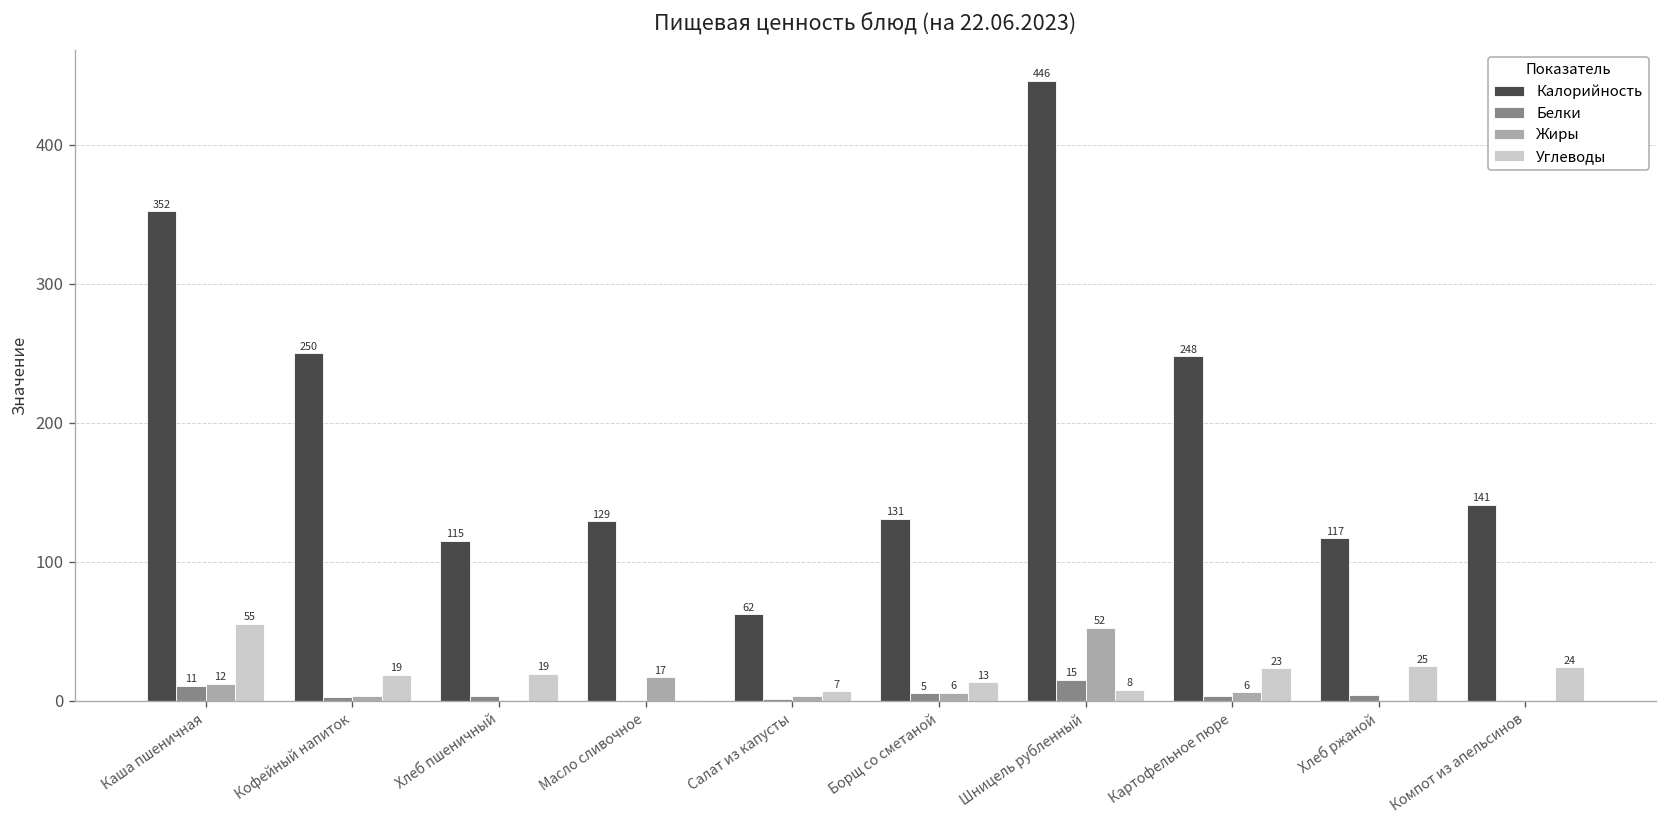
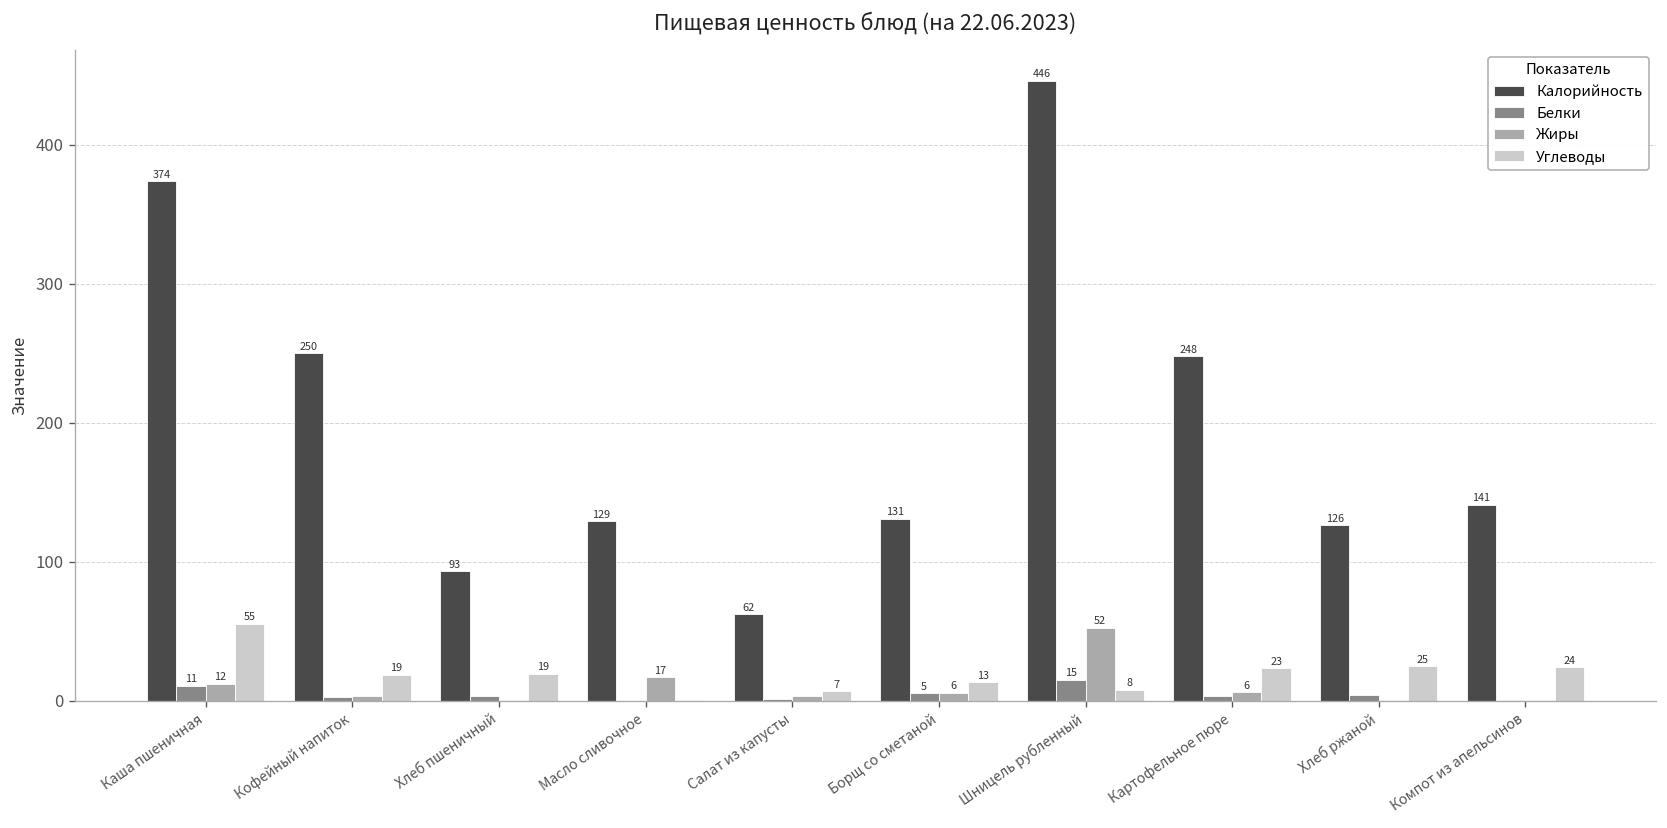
  {
    "Калорийность": {
-     "Каша пшеничная": 352,
+     "Каша пшеничная": 374,
      "Кофейный напиток": 250,
-     "Хлеб пшеничный": 115,
+     "Хлеб пшеничный": 93,
      "Масло сливочное": 129,
      "Салат из капусты": 62,
      "Борщ со сметаной": 131,
      "Шницель рубленный": 446,
      "Картофельное пюре": 248,
-     "Хлеб ржаной": 117,
+     "Хлеб ржаной": 126,
      "Компот из апельсинов": 141
    }
  }
